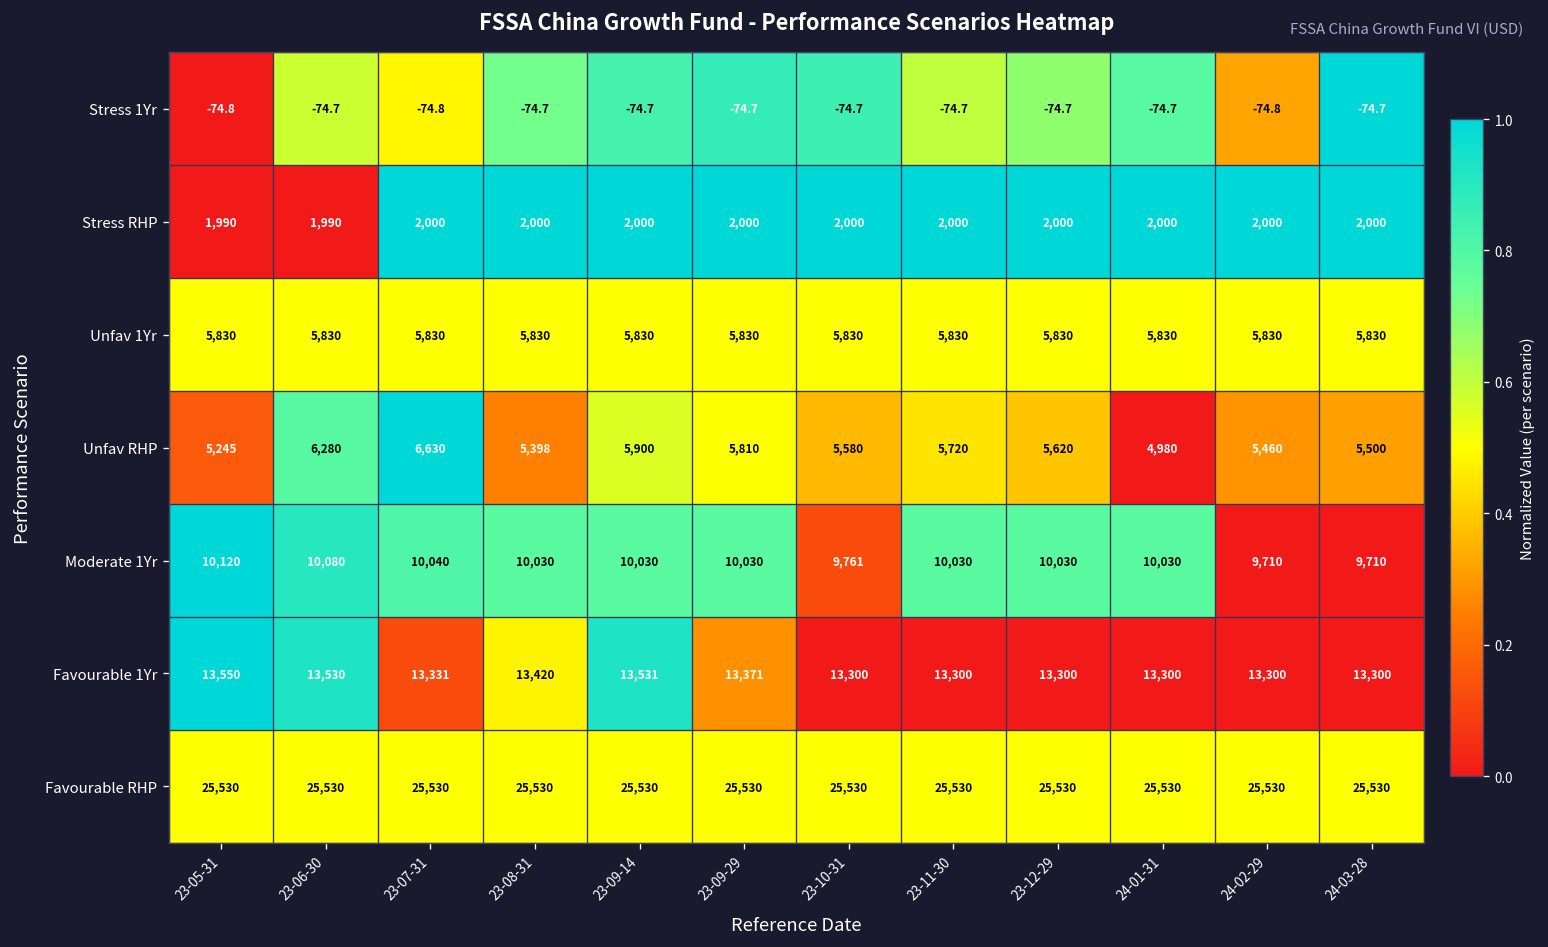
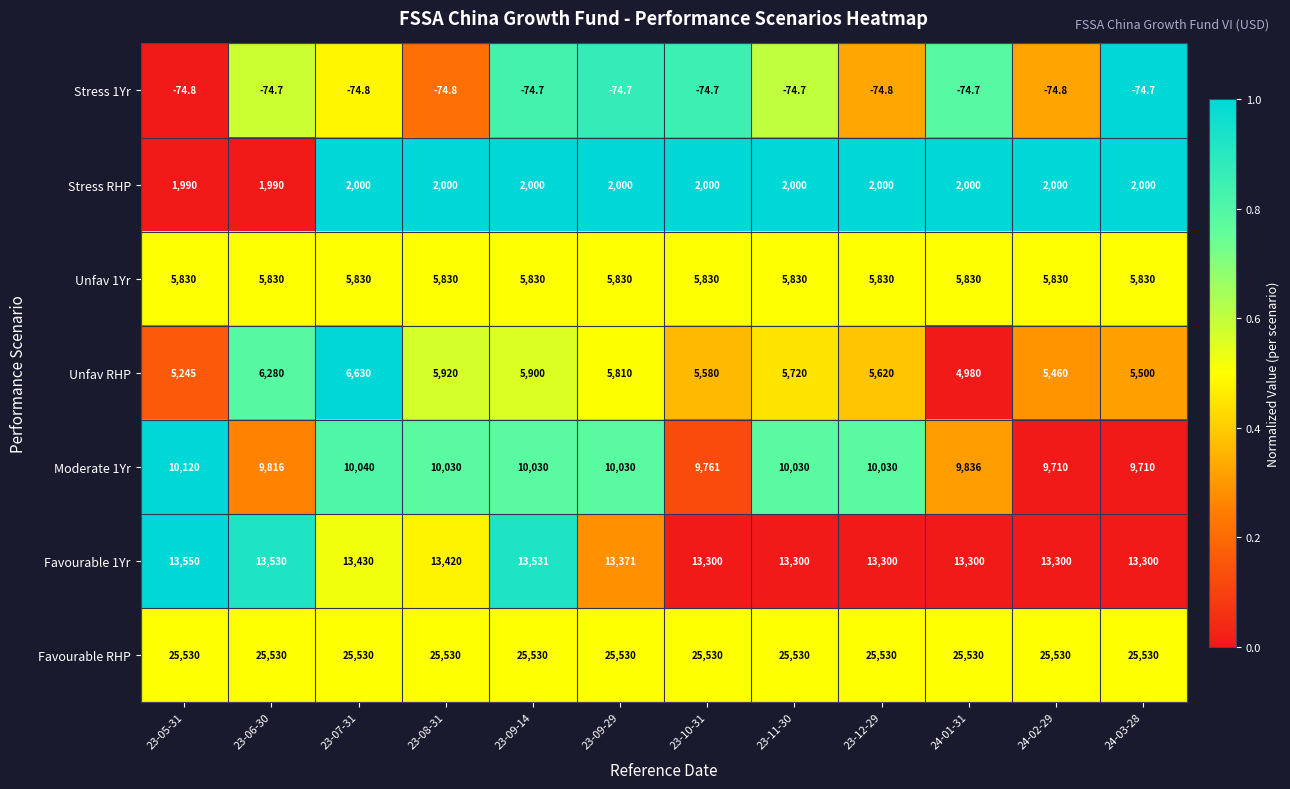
  {
    "Stress 1Yr": {
      "23-05-31": "-74.8",
      "23-06-30": "-74.7",
      "23-07-31": "-74.8",
-     "23-08-31": "-74.7",
+     "23-08-31": "-74.8",
      "23-09-14": "-74.7",
      "23-09-29": "-74.7",
      "23-10-31": "-74.7",
      "23-11-30": "-74.7",
-     "23-12-29": "-74.7",
+     "23-12-29": "-74.8",
      "24-01-31": "-74.7",
      "24-02-29": "-74.8",
      "24-03-28": "-74.7"
    },
    "Stress RHP": {
      "23-05-31": "1,990",
      "23-06-30": "1,990",
      "23-07-31": "2,000",
      "23-08-31": "2,000",
      "23-09-14": "2,000",
      "23-09-29": "2,000",
      "23-10-31": "2,000",
      "23-11-30": "2,000",
      "23-12-29": "2,000",
      "24-01-31": "2,000",
      "24-02-29": "2,000",
      "24-03-28": "2,000"
    },
    "Unfav 1Yr": {
      "23-05-31": "5,830",
      "23-06-30": "5,830",
      "23-07-31": "5,830",
      "23-08-31": "5,830",
      "23-09-14": "5,830",
      "23-09-29": "5,830",
      "23-10-31": "5,830",
      "23-11-30": "5,830",
      "23-12-29": "5,830",
      "24-01-31": "5,830",
      "24-02-29": "5,830",
      "24-03-28": "5,830"
    },
    "Unfav RHP": {
      "23-05-31": "5,245",
      "23-06-30": "6,280",
      "23-07-31": "6,630",
-     "23-08-31": "5,398",
+     "23-08-31": "5,920",
      "23-09-14": "5,900",
      "23-09-29": "5,810",
      "23-10-31": "5,580",
      "23-11-30": "5,720",
      "23-12-29": "5,620",
      "24-01-31": "4,980",
      "24-02-29": "5,460",
      "24-03-28": "5,500"
    },
    "Moderate 1Yr": {
      "23-05-31": "10,120",
-     "23-06-30": "10,080",
+     "23-06-30": "9,816",
      "23-07-31": "10,040",
      "23-08-31": "10,030",
      "23-09-14": "10,030",
      "23-09-29": "10,030",
      "23-10-31": "9,761",
      "23-11-30": "10,030",
      "23-12-29": "10,030",
-     "24-01-31": "10,030",
+     "24-01-31": "9,836",
      "24-02-29": "9,710",
      "24-03-28": "9,710"
    },
    "Favourable 1Yr": {
      "23-05-31": "13,550",
      "23-06-30": "13,530",
-     "23-07-31": "13,331",
+     "23-07-31": "13,430",
      "23-08-31": "13,420",
      "23-09-14": "13,531",
      "23-09-29": "13,371",
      "23-10-31": "13,300",
      "23-11-30": "13,300",
      "23-12-29": "13,300",
      "24-01-31": "13,300",
      "24-02-29": "13,300",
      "24-03-28": "13,300"
    },
    "Favourable RHP": {
      "23-05-31": "25,530",
      "23-06-30": "25,530",
      "23-07-31": "25,530",
      "23-08-31": "25,530",
      "23-09-14": "25,530",
      "23-09-29": "25,530",
      "23-10-31": "25,530",
      "23-11-30": "25,530",
      "23-12-29": "25,530",
      "24-01-31": "25,530",
      "24-02-29": "25,530",
      "24-03-28": "25,530"
    }
  }
